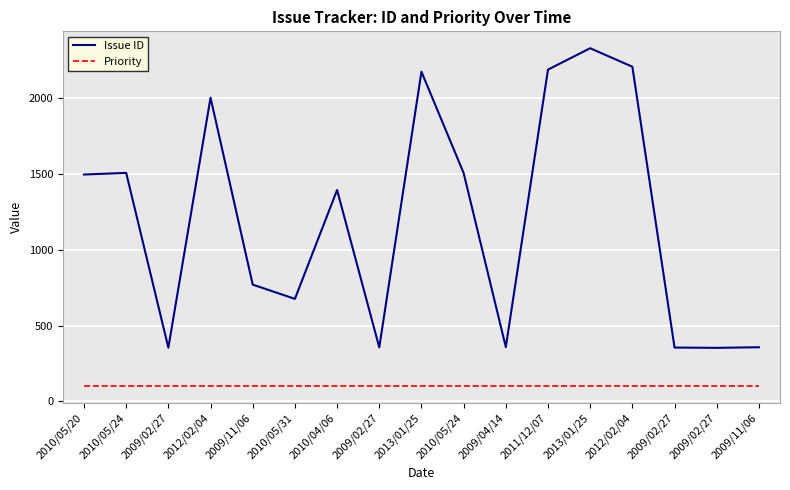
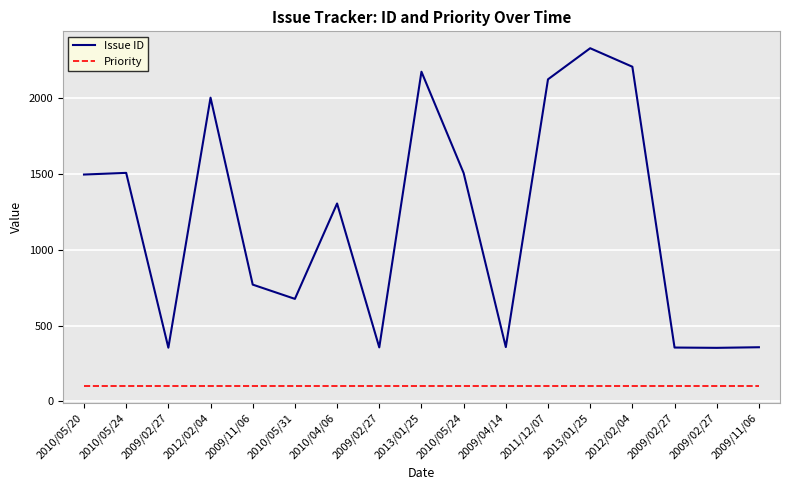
  {
    "Issue ID": {
      "2010/05/20": 1500,
      "2010/05/31": 680,
-     "2010/04/06": 1390,
+     "2010/04/06": 1310,
      "2009/04/14": 360,
-     "2011/12/07": 2190
+     "2011/12/07": 2120
    },
    "Priority": {
      "2010/05/20": 100,
      "2010/05/31": 100,
      "2010/04/06": 100,
      "2009/04/14": 100,
      "2011/12/07": 100
    }
  }
